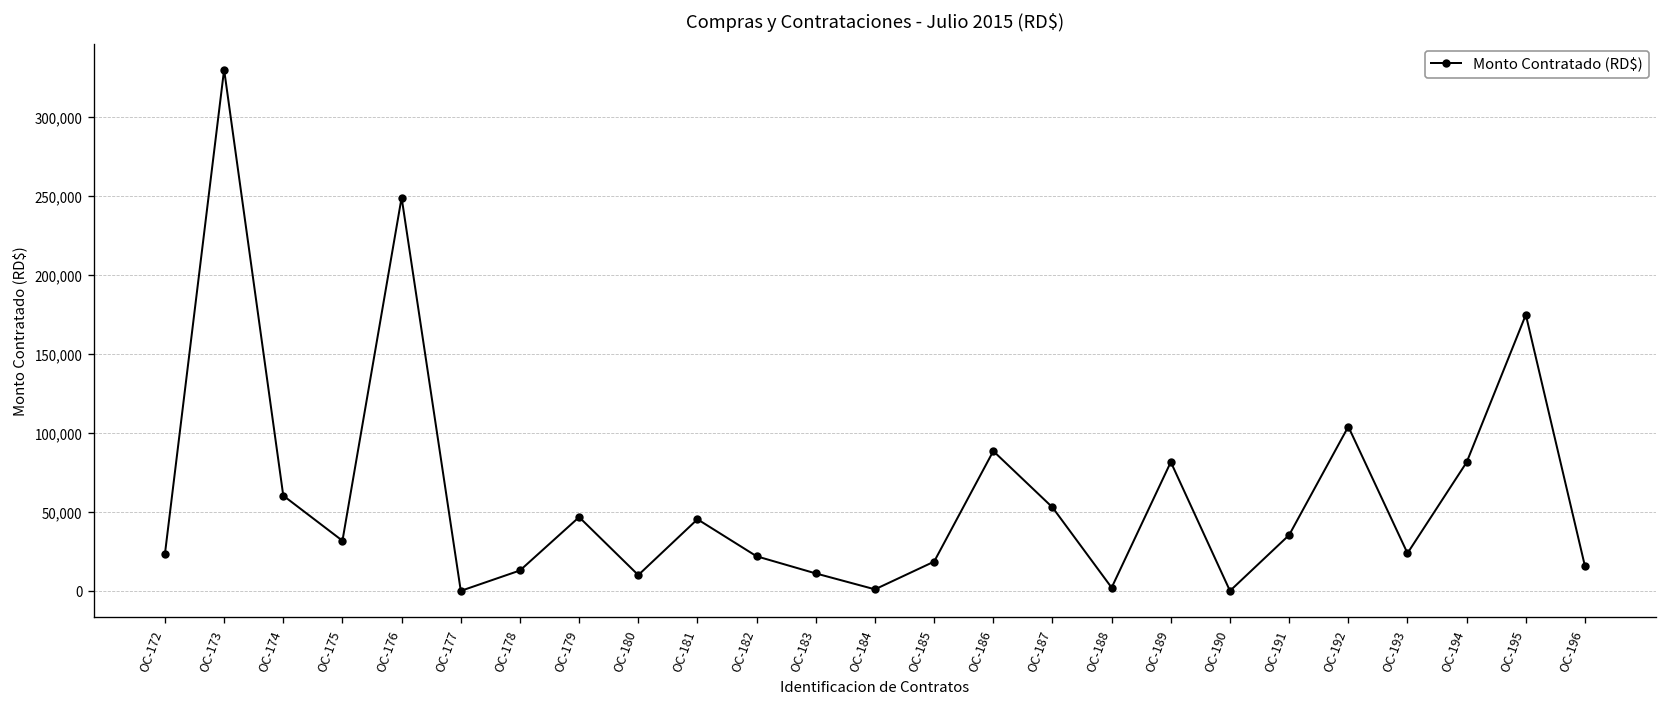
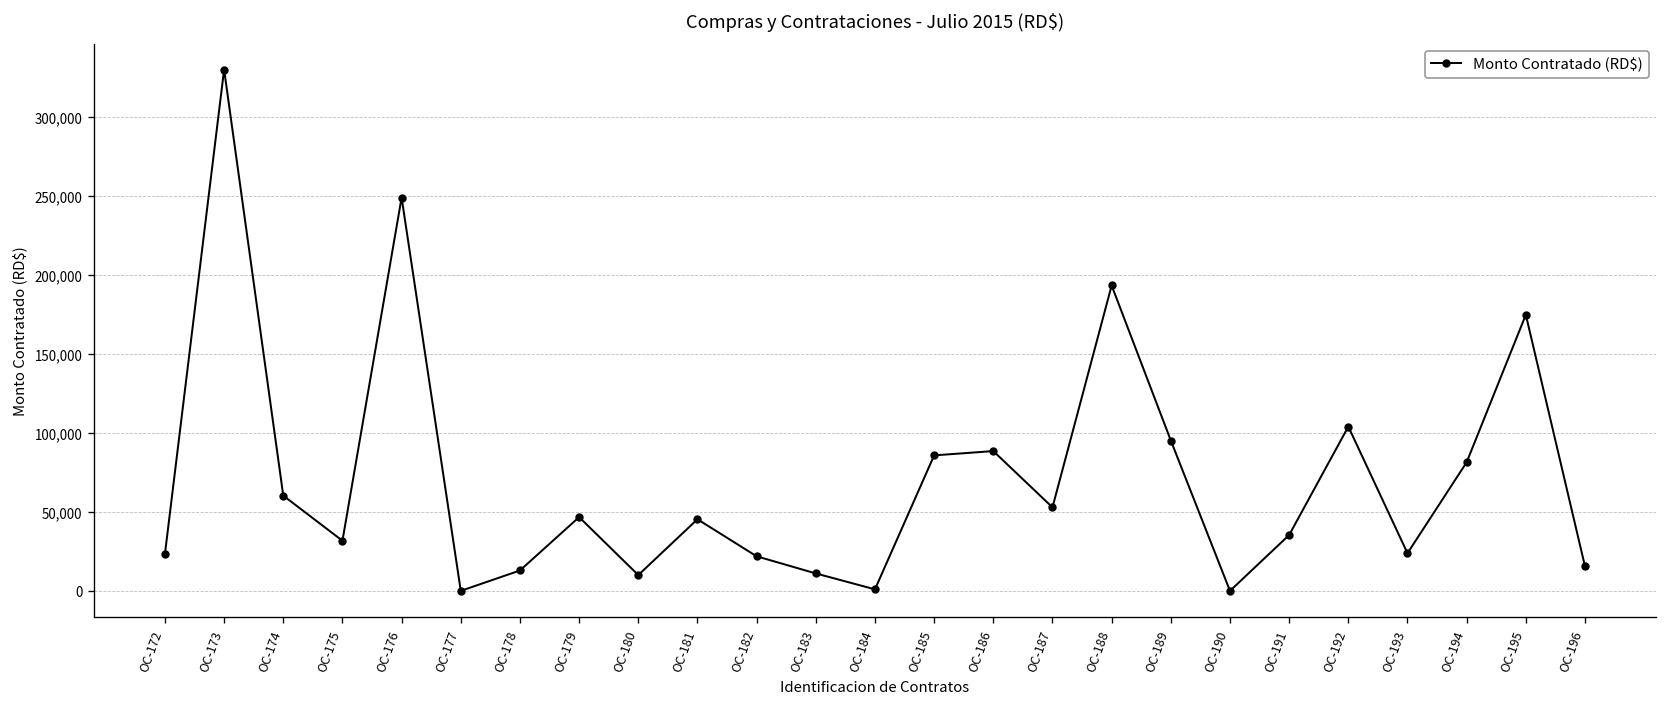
  {
    "OC-172": "23,000",
    "OC-173": "330,000",
    "OC-174": "60,000",
    "OC-175": "32,000",
    "OC-176": "249,000",
    "OC-177": "0",
    "OC-178": "13,000",
    "OC-179": "47,000",
    "OC-180": "10,000",
    "OC-181": "45,000",
    "OC-182": "22,000",
    "OC-183": "11,000",
    "OC-184": "1,000",
-   "OC-185": "19,000",
+   "OC-185": "86,000",
    "OC-186": "89,000",
    "OC-187": "53,000",
-   "OC-188": "2,000",
-   "OC-189": "82,000",
+   "OC-188": "193,000",
+   "OC-189": "95,000",
    "OC-190": "0",
    "OC-191": "35,000",
    "OC-192": "104,000",
    "OC-193": "24,000",
    "OC-194": "81,000",
    "OC-195": "175,000",
    "OC-196": "16,000"
  }
